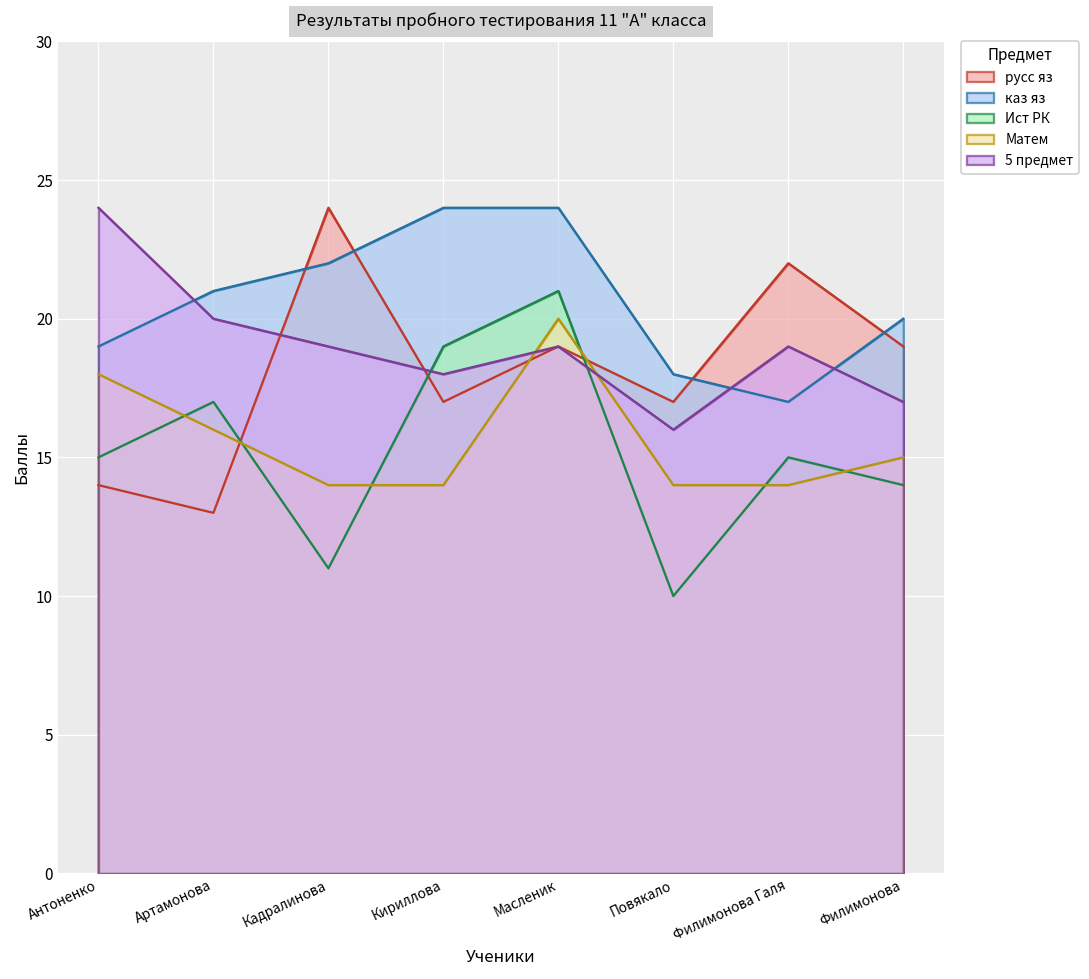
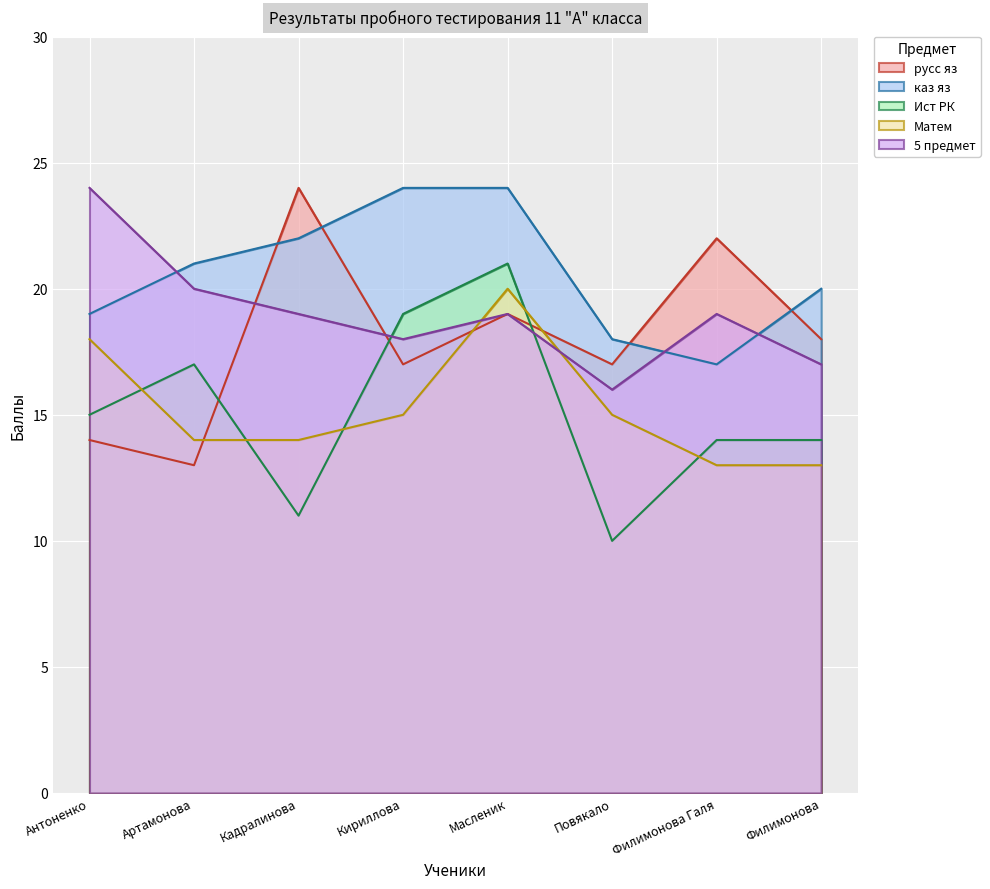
  {
    "русс яз": {
      "Антоненко": 14,
      "Артамонова": 13,
      "Кадралинова": 24,
      "Кириллова": 17,
      "Повякало": 17,
      "Филимонова Галя": 22,
-     "Филимонова": 19
+     "Филимонова": 18
    },
    "Ист РК": {
      "Антоненко": 15,
      "Артамонова": 17,
      "Кадралинова": 11,
      "Кириллова": 19,
      "Масленик": 21,
      "Повякало": 10,
-     "Филимонова Галя": 15,
+     "Филимонова Галя": 14,
      "Филимонова": 14
    },
    "Матем": {
      "Антоненко": 18,
-     "Артамонова": 16,
+     "Артамонова": 14,
      "Кадралинова": 14,
-     "Кириллова": 14,
+     "Кириллова": 15,
      "Масленик": 20,
-     "Повякало": 14,
-     "Филимонова Галя": 14,
-     "Филимонова": 15
+     "Повякало": 15,
+     "Филимонова Галя": 13,
+     "Филимонова": 13
    }
  }
